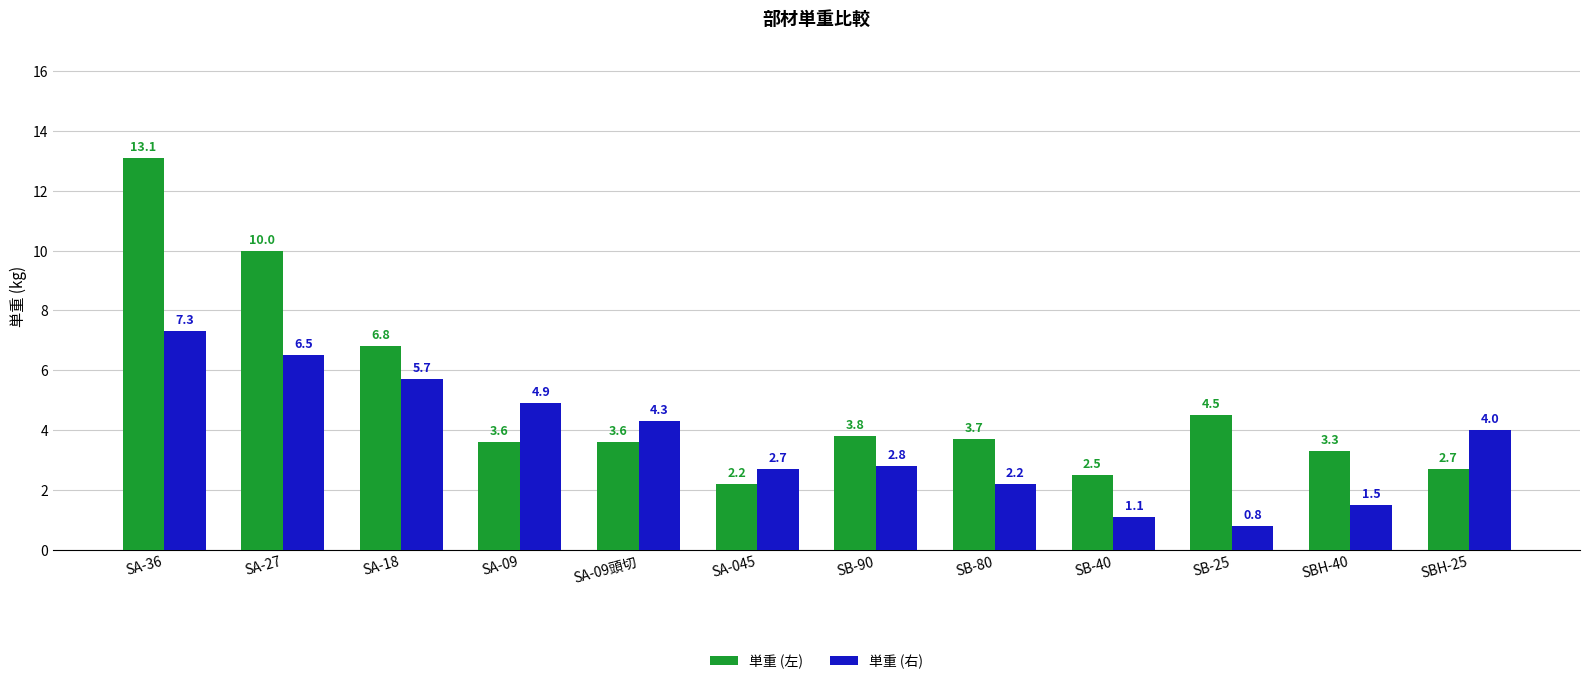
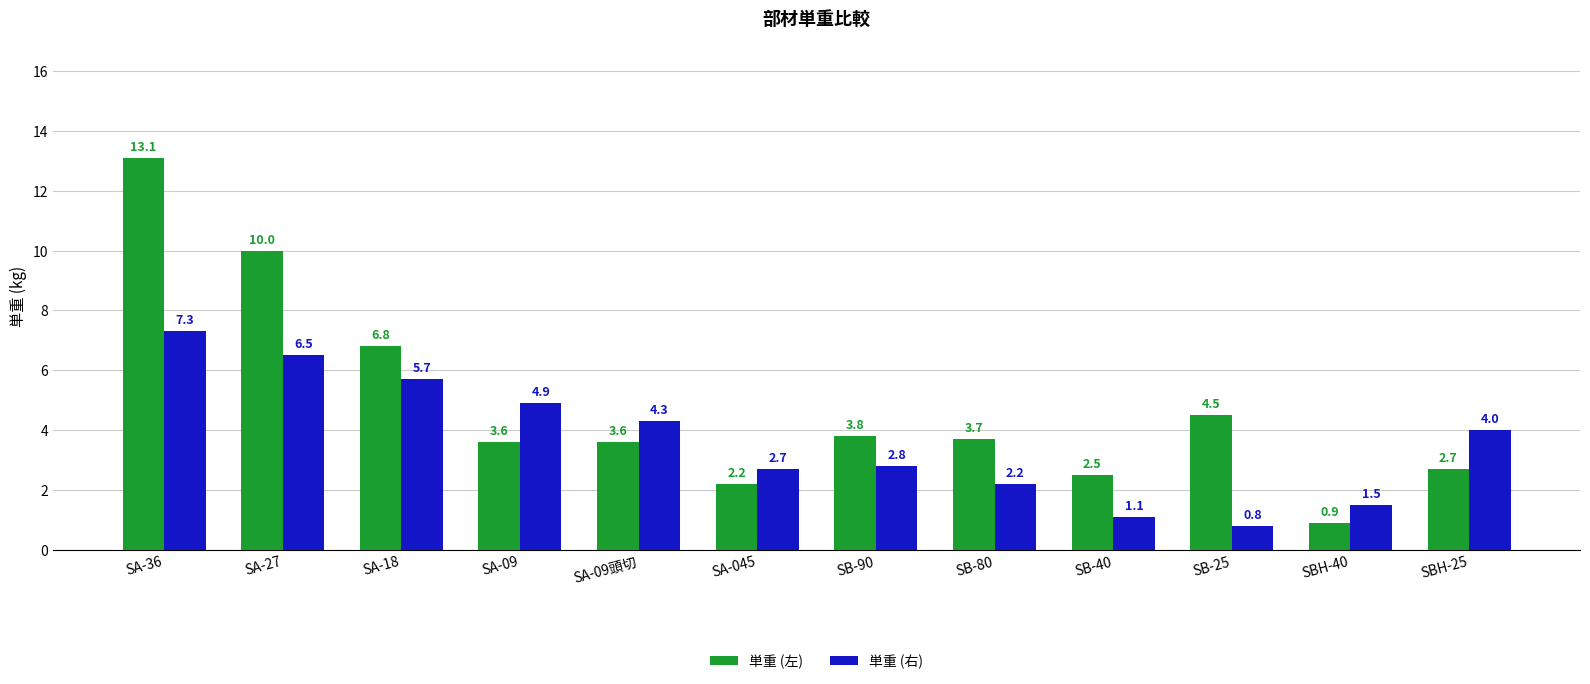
  {
    "単重 (左)": {
      "SA-36": 13.1,
      "SA-27": 10.0,
      "SA-18": 6.8,
      "SA-09": 3.6,
      "SA-09頭切": 3.6,
      "SA-045": 2.2,
      "SB-90": 3.8,
      "SB-80": 3.7,
      "SB-40": 2.5,
      "SB-25": 4.5,
-     "SBH-40": 3.3,
+     "SBH-40": 0.9,
      "SBH-25": 2.7
    },
    "単重 (右)": {
      "SA-36": 7.3,
      "SA-27": 6.5,
      "SA-18": 5.7,
      "SA-09": 4.9,
      "SA-09頭切": 4.3,
      "SA-045": 2.7,
      "SB-90": 2.8,
      "SB-80": 2.2,
      "SB-40": 1.1,
      "SB-25": 0.8,
      "SBH-40": 1.5,
      "SBH-25": 4.0
    }
  }
